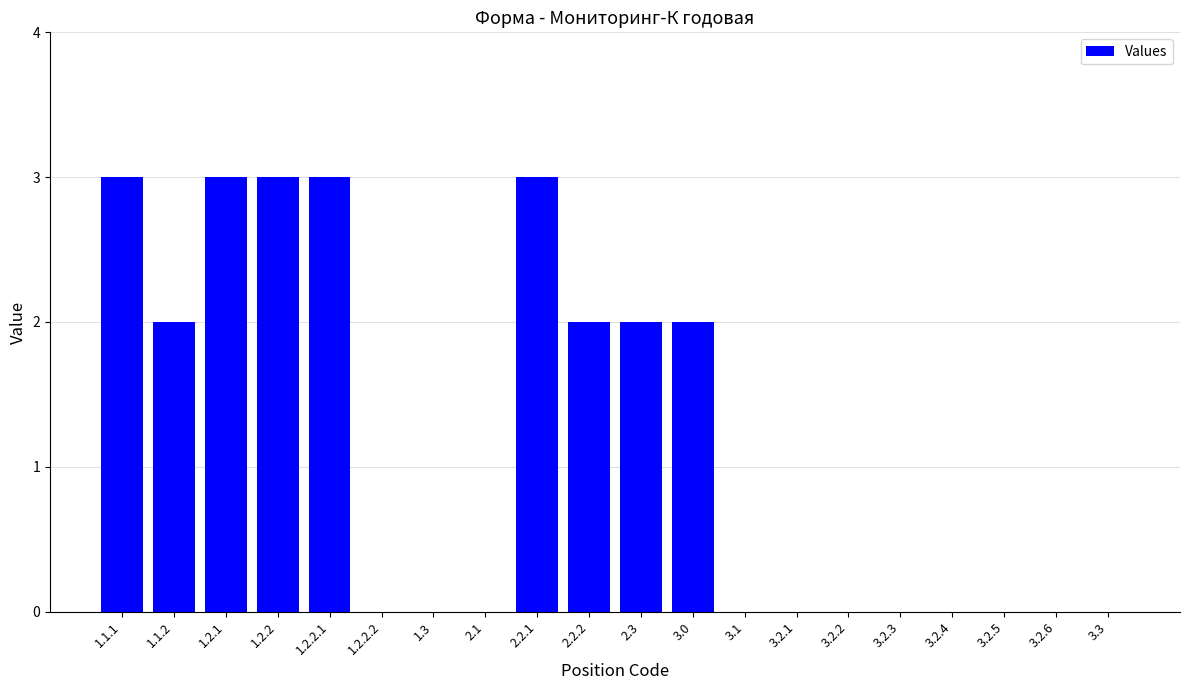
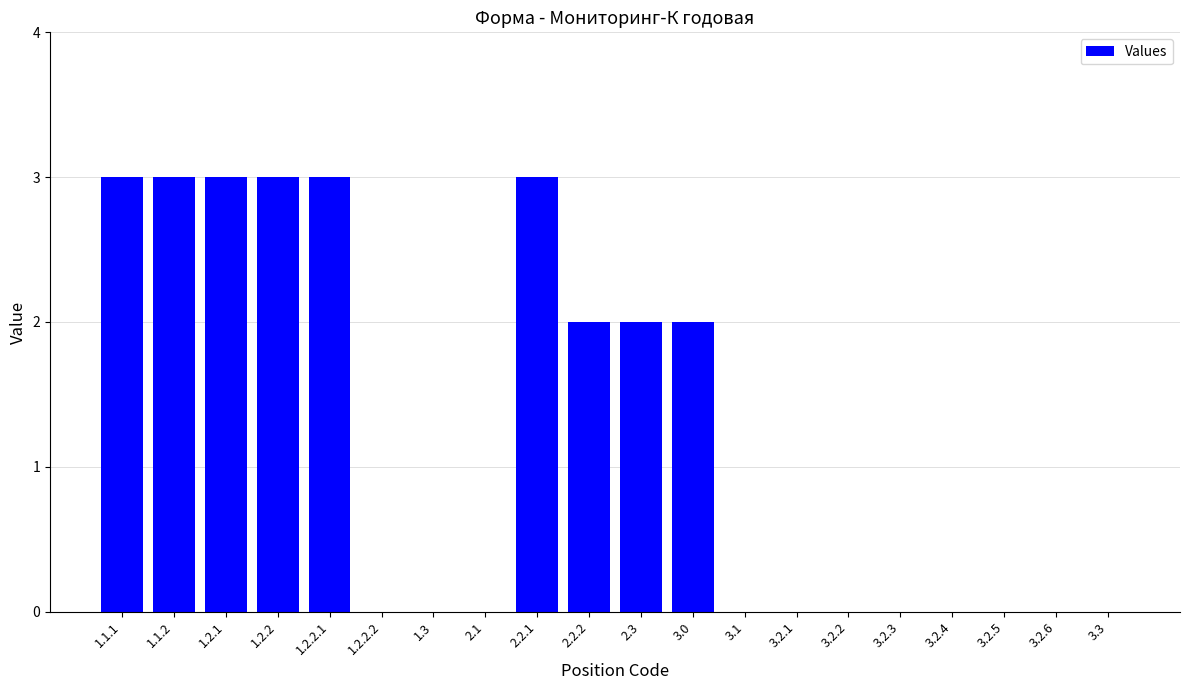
  {
    "1.1.1": 3,
-   "1.1.2": 2,
+   "1.1.2": 3,
    "1.2.1": 3,
    "1.2.2": 3,
    "1.2.2.1": 3,
    "1.2.2.2": 0,
    "1.3": 0,
    "2.1": 0,
    "2.2.1": 3,
    "2.2.2": 2,
    "2.3": 2,
    "3.0": 2,
    "3.1": 0,
    "3.2.1": 0,
    "3.2.2": 0,
    "3.2.3": 0,
    "3.2.4": 0,
    "3.2.5": 0,
    "3.2.6": 0,
    "3.3": 0
  }
